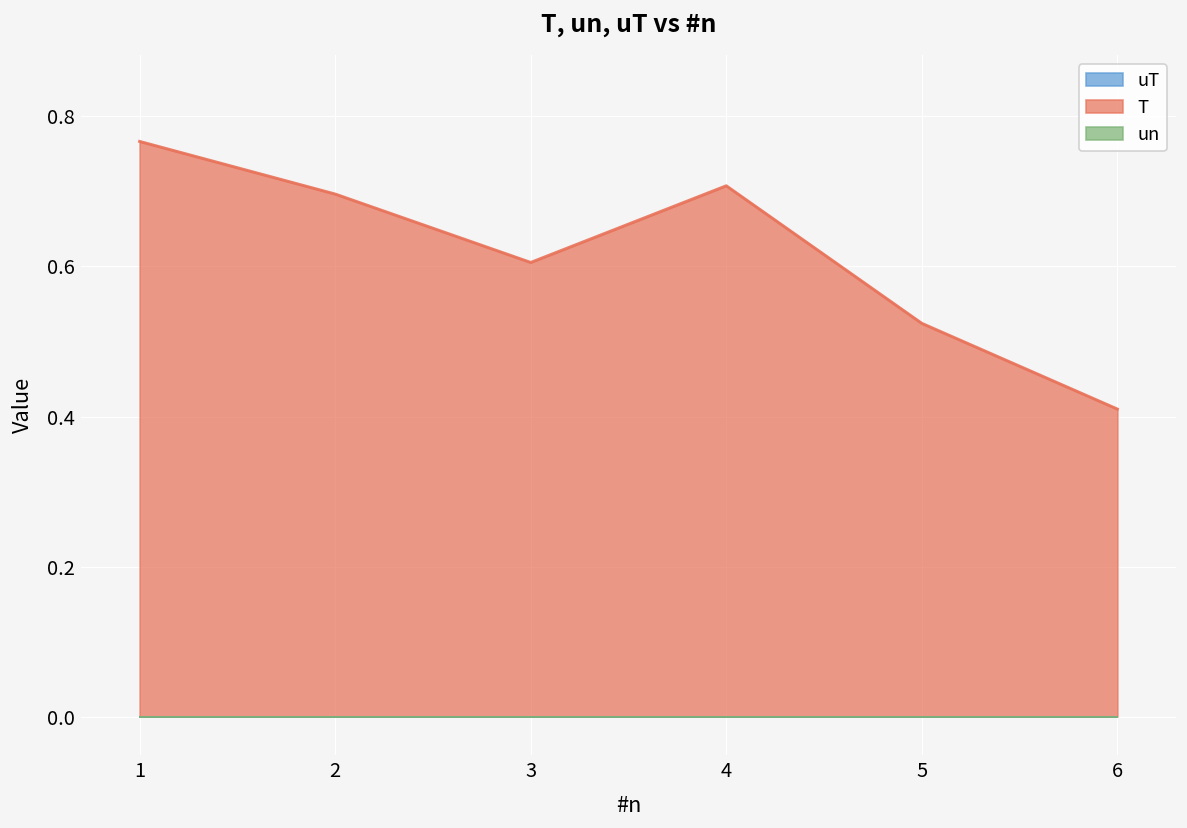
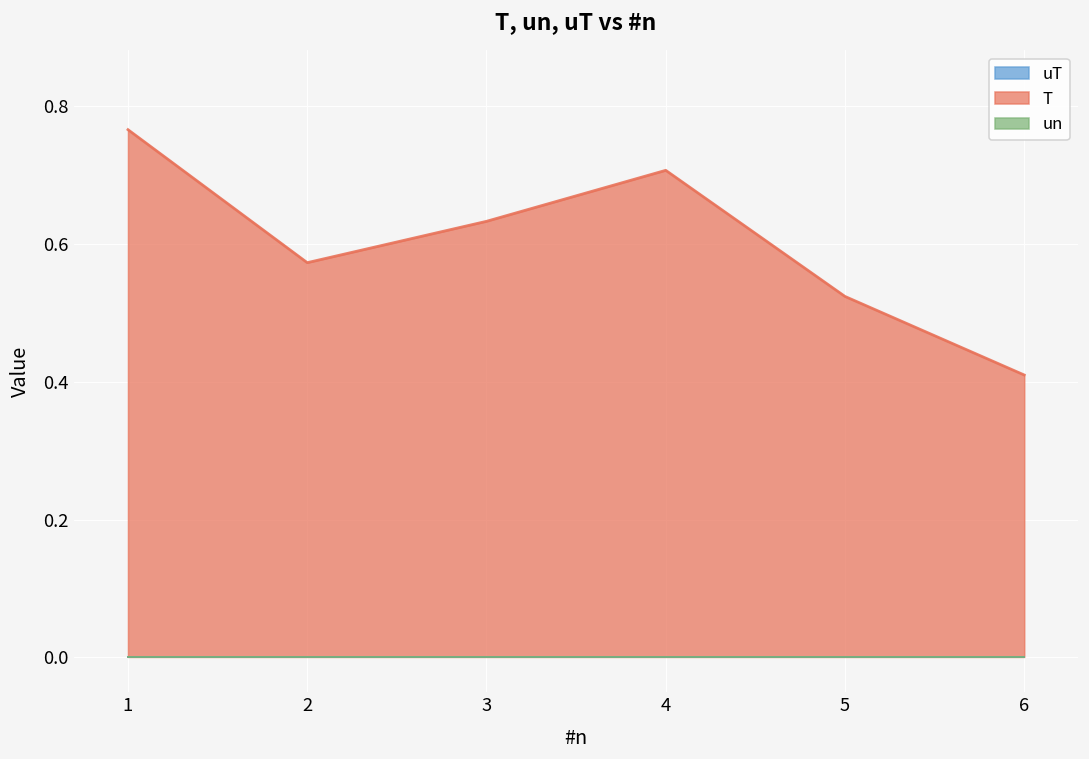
  {
    "T": {
      "1": 0.77,
-     "2": 0.70,
-     "3": 0.61,
+     "2": 0.57,
+     "3": 0.63,
      "4": 0.71,
      "5": 0.52,
      "6": 0.41
    }
  }
